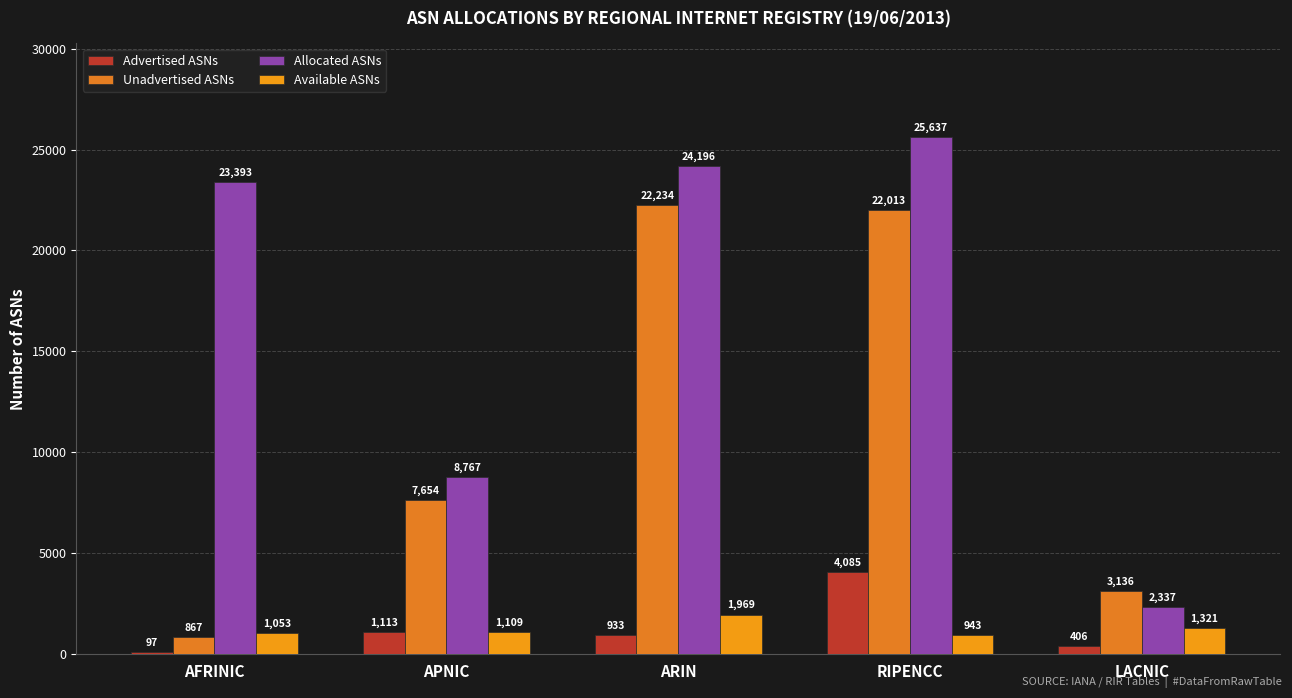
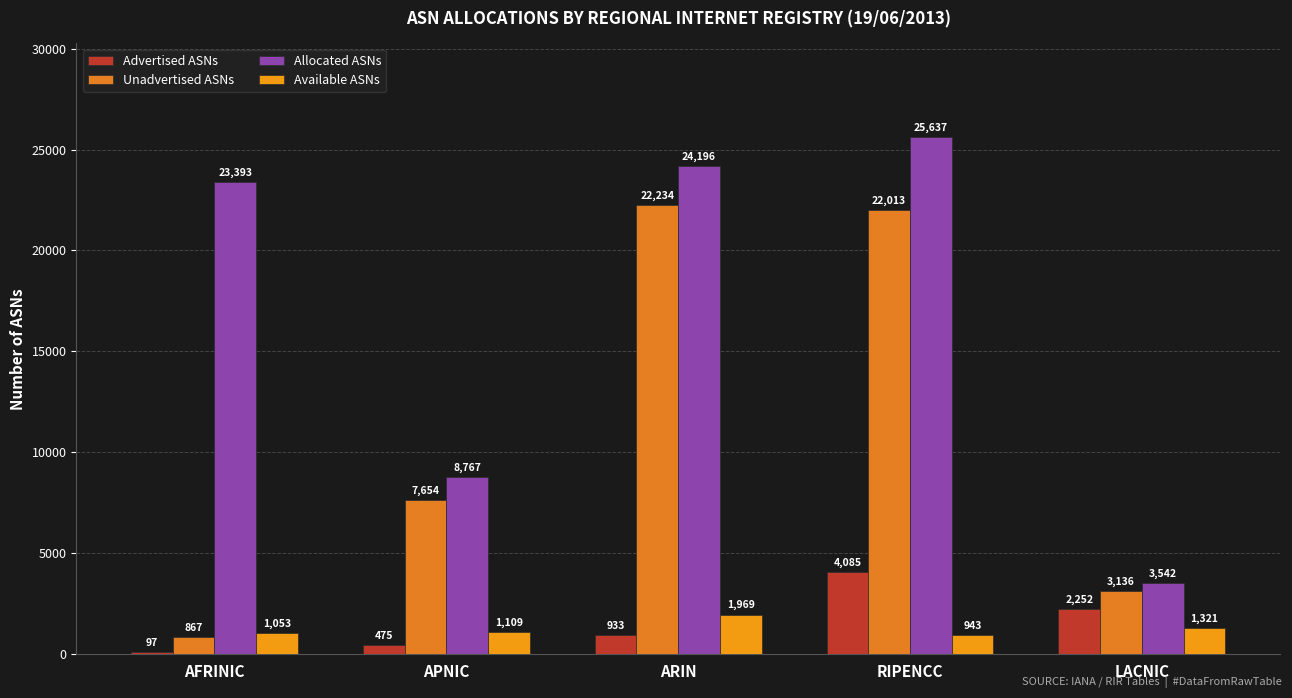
  {
    "Advertised ASNs": {
      "AFRINIC": "97",
-     "APNIC": "1,113",
+     "APNIC": "475",
      "ARIN": "933",
      "RIPENCC": "4,085",
-     "LACNIC": "406"
+     "LACNIC": "2,252"
    },
    "Allocated ASNs": {
      "AFRINIC": "23,393",
      "APNIC": "8,767",
      "ARIN": "24,196",
      "RIPENCC": "25,637",
-     "LACNIC": "2,337"
+     "LACNIC": "3,542"
    }
  }
